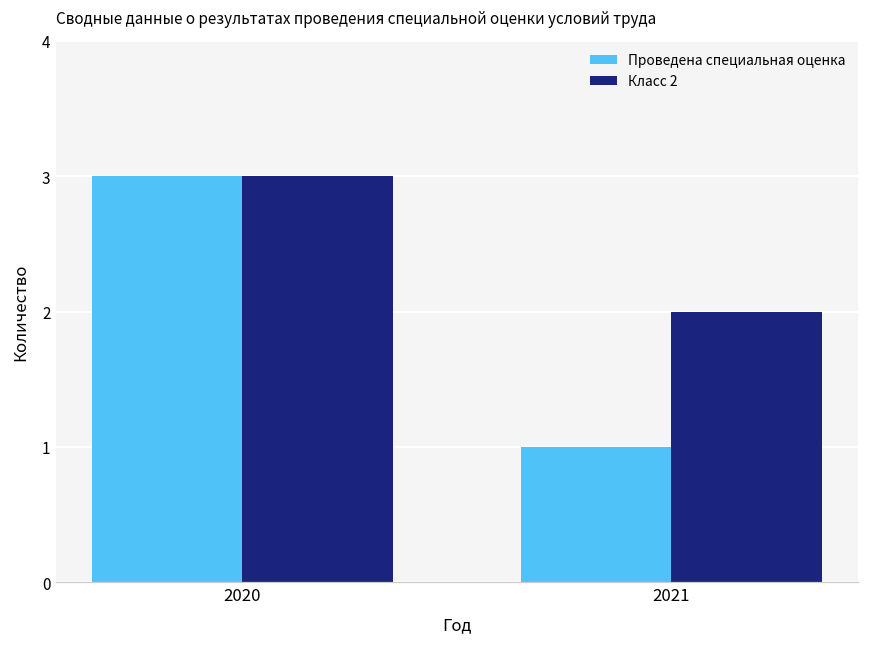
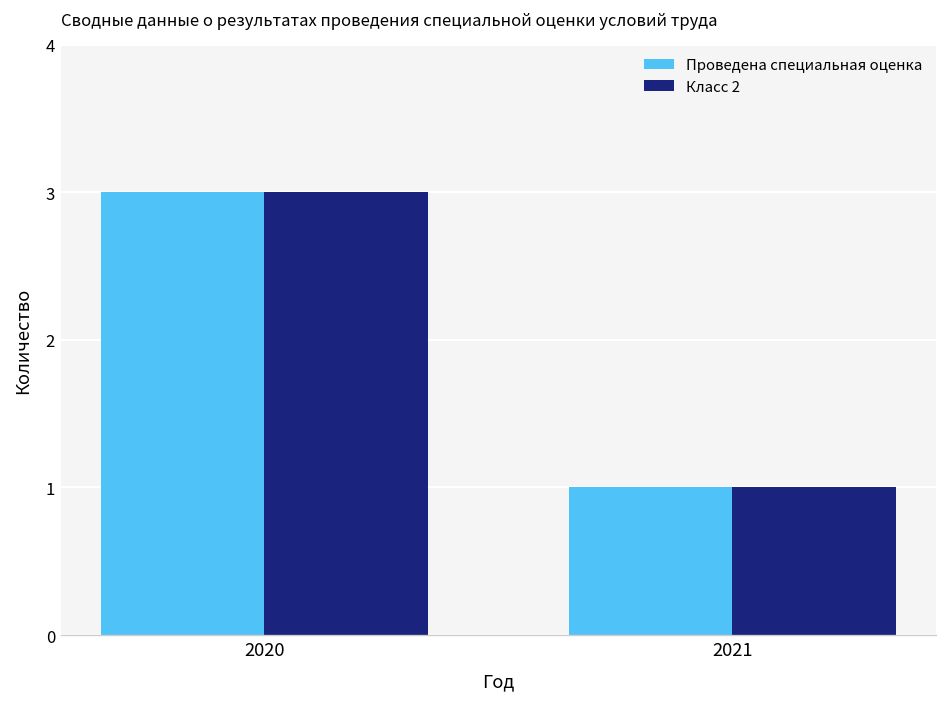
  {
    "Проведена специальная оценка": {
      "2020": 3,
      "2021": 1
    },
    "Класс 2": {
      "2020": 3,
-     "2021": 2
+     "2021": 1
    }
  }
